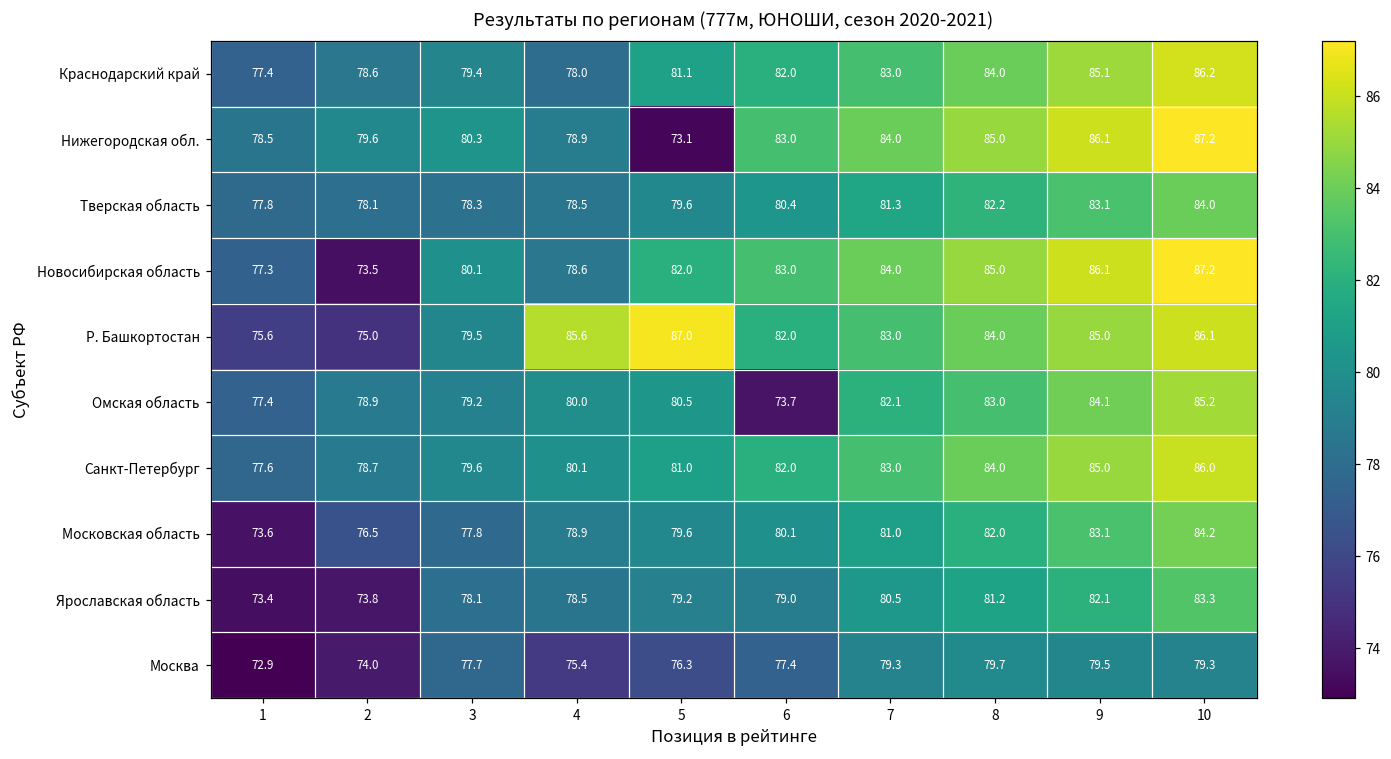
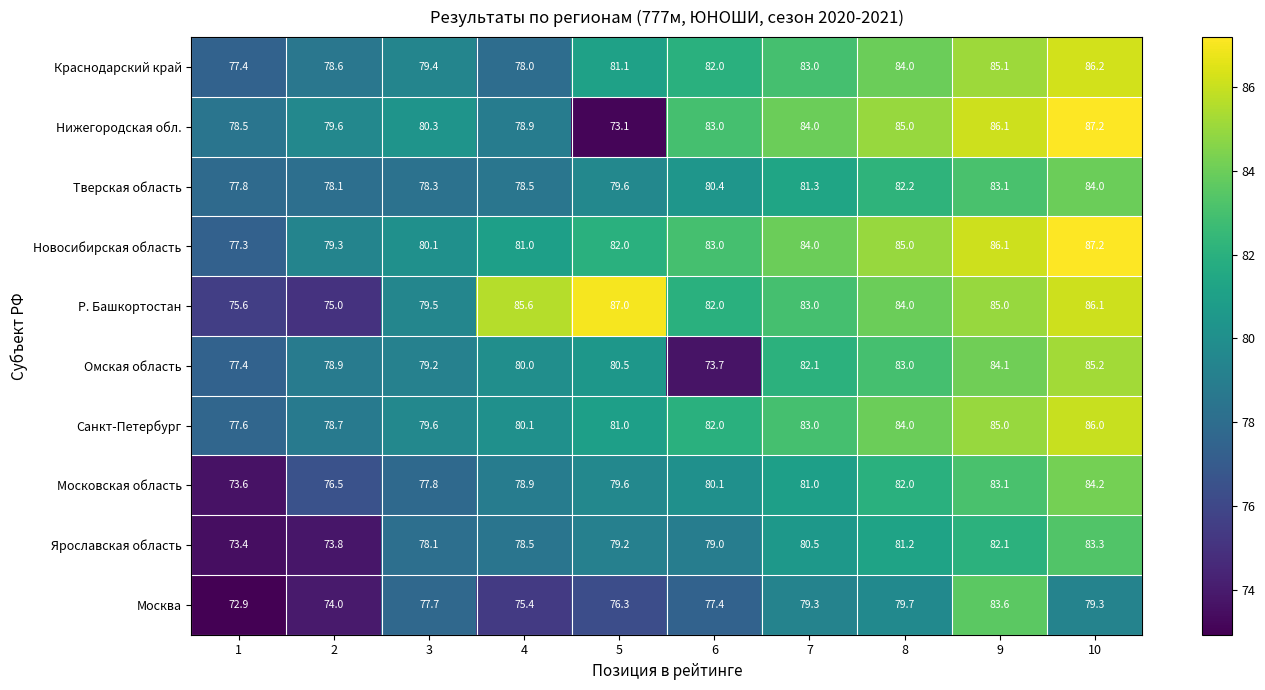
  {
    "Краснодарский край": {
      "1": 77.4,
      "2": 78.6,
      "3": 79.4,
      "4": 78.0,
      "5": 81.1,
      "6": 82.0,
      "7": 83.0,
      "8": 84.0,
      "9": 85.1,
      "10": 86.2
    },
    "Нижегородская обл.": {
      "1": 78.5,
      "2": 79.6,
      "3": 80.3,
      "4": 78.9,
      "5": 73.1,
      "6": 83.0,
      "7": 84.0,
      "8": 85.0,
      "9": 86.1,
      "10": 87.2
    },
    "Тверская область": {
      "1": 77.8,
      "2": 78.1,
      "3": 78.3,
      "4": 78.5,
      "5": 79.6,
      "6": 80.4,
      "7": 81.3,
      "8": 82.2,
      "9": 83.1,
      "10": 84.0
    },
    "Новосибирская область": {
      "1": 77.3,
-     "2": 73.5,
+     "2": 79.3,
      "3": 80.1,
-     "4": 78.6,
+     "4": 81.0,
      "5": 82.0,
      "6": 83.0,
      "7": 84.0,
      "8": 85.0,
      "9": 86.1,
      "10": 87.2
    },
    "Р. Башкортостан": {
      "1": 75.6,
      "2": 75.0,
      "3": 79.5,
      "4": 85.6,
      "5": 87.0,
      "6": 82.0,
      "7": 83.0,
      "8": 84.0,
      "9": 85.0,
      "10": 86.1
    },
    "Омская область": {
      "1": 77.4,
      "2": 78.9,
      "3": 79.2,
      "4": 80.0,
      "5": 80.5,
      "6": 73.7,
      "7": 82.1,
      "8": 83.0,
      "9": 84.1,
      "10": 85.2
    },
    "Санкт-Петербург": {
      "1": 77.6,
      "2": 78.7,
      "3": 79.6,
      "4": 80.1,
      "5": 81.0,
      "6": 82.0,
      "7": 83.0,
      "8": 84.0,
      "9": 85.0,
      "10": 86.0
    },
    "Московская область": {
      "1": 73.6,
      "2": 76.5,
      "3": 77.8,
      "4": 78.9,
      "5": 79.6,
      "6": 80.1,
      "7": 81.0,
      "8": 82.0,
      "9": 83.1,
      "10": 84.2
    },
    "Ярославская область": {
      "1": 73.4,
      "2": 73.8,
      "3": 78.1,
      "4": 78.5,
      "5": 79.2,
      "6": 79.0,
      "7": 80.5,
      "8": 81.2,
      "9": 82.1,
      "10": 83.3
    },
    "Москва": {
      "1": 72.9,
      "2": 74.0,
      "3": 77.7,
      "4": 75.4,
      "5": 76.3,
      "6": 77.4,
      "7": 79.3,
      "8": 79.7,
-     "9": 79.5,
+     "9": 83.6,
      "10": 79.3
    }
  }
